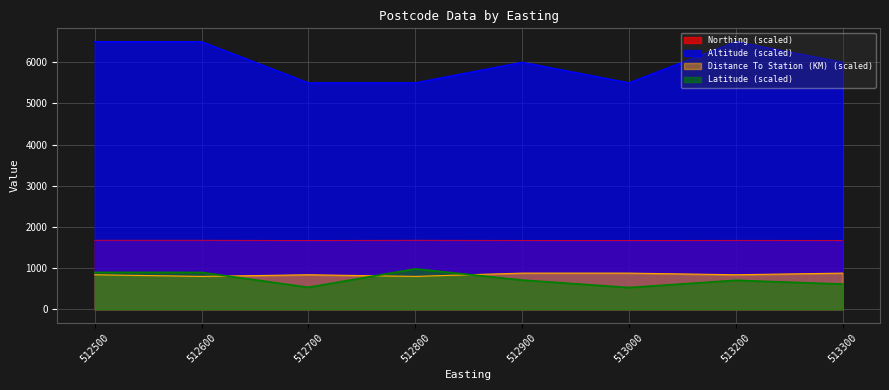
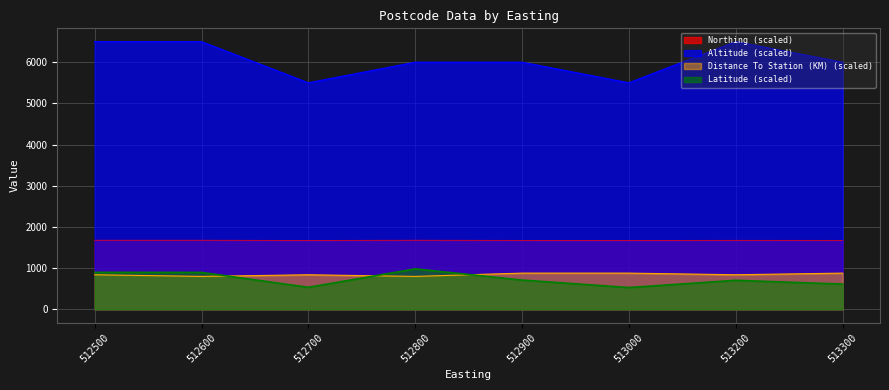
  {
    "Northing (scaled)": {
      "512500": 1700,
      "512600": 1700,
      "512700": 1700,
      "512800": 1700,
      "512900": 1700,
      "513000": 1700,
      "513200": 1700,
      "513300": 1700
    },
    "Altitude (scaled)": {
      "512500": 6500,
      "512600": 6500,
      "512700": 5500,
-     "512800": 5500,
+     "512800": 6000,
      "512900": 6000,
      "513000": 5500
    },
    "Distance To Station (KM) (scaled)": {
      "512600": 800,
      "512700": 800,
      "512800": 800,
      "512900": 900,
      "513000": 900,
      "513200": 800,
      "513300": 900
    },
    "Latitude (scaled)": {
      "512600": 900,
      "512700": 500,
      "512800": 1000,
      "512900": 700,
      "513000": 500,
      "513200": 700,
      "513300": 600
    }
  }
